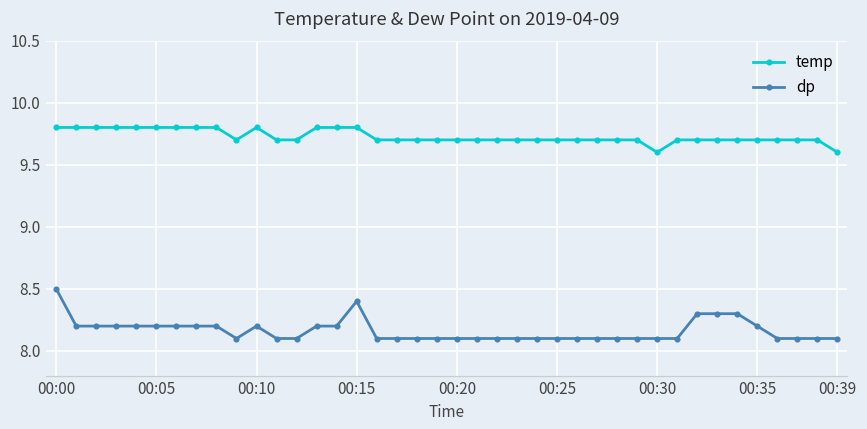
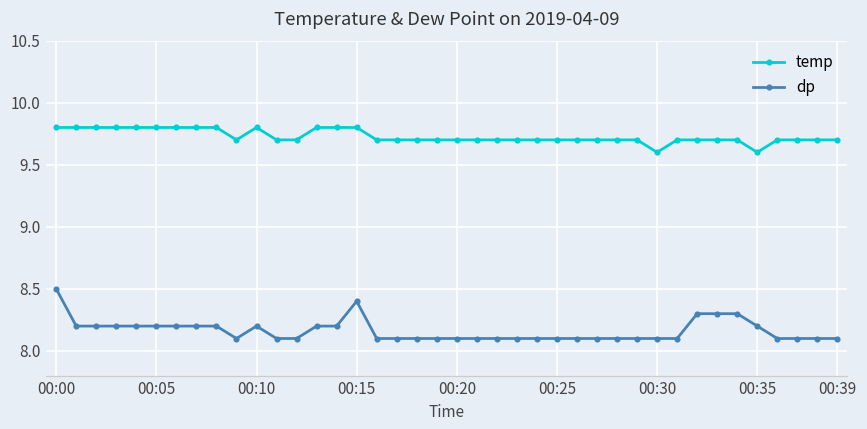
  {
    "temp": {
      "00:00": 9.8,
      "00:05": 9.8,
      "00:10": 9.8,
      "00:15": 9.8,
      "00:20": 9.7,
      "00:25": 9.7,
      "00:30": 9.6,
-     "00:35": 9.7,
-     "00:39": 9.6
+     "00:35": 9.6,
+     "00:39": 9.7
    },
    "dp": {
      "00:00": 8.5,
      "00:05": 8.2,
      "00:10": 8.2,
      "00:15": 8.4,
      "00:20": 8.1,
      "00:25": 8.1,
      "00:30": 8.1,
      "00:35": 8.2,
      "00:39": 8.1
    }
  }
